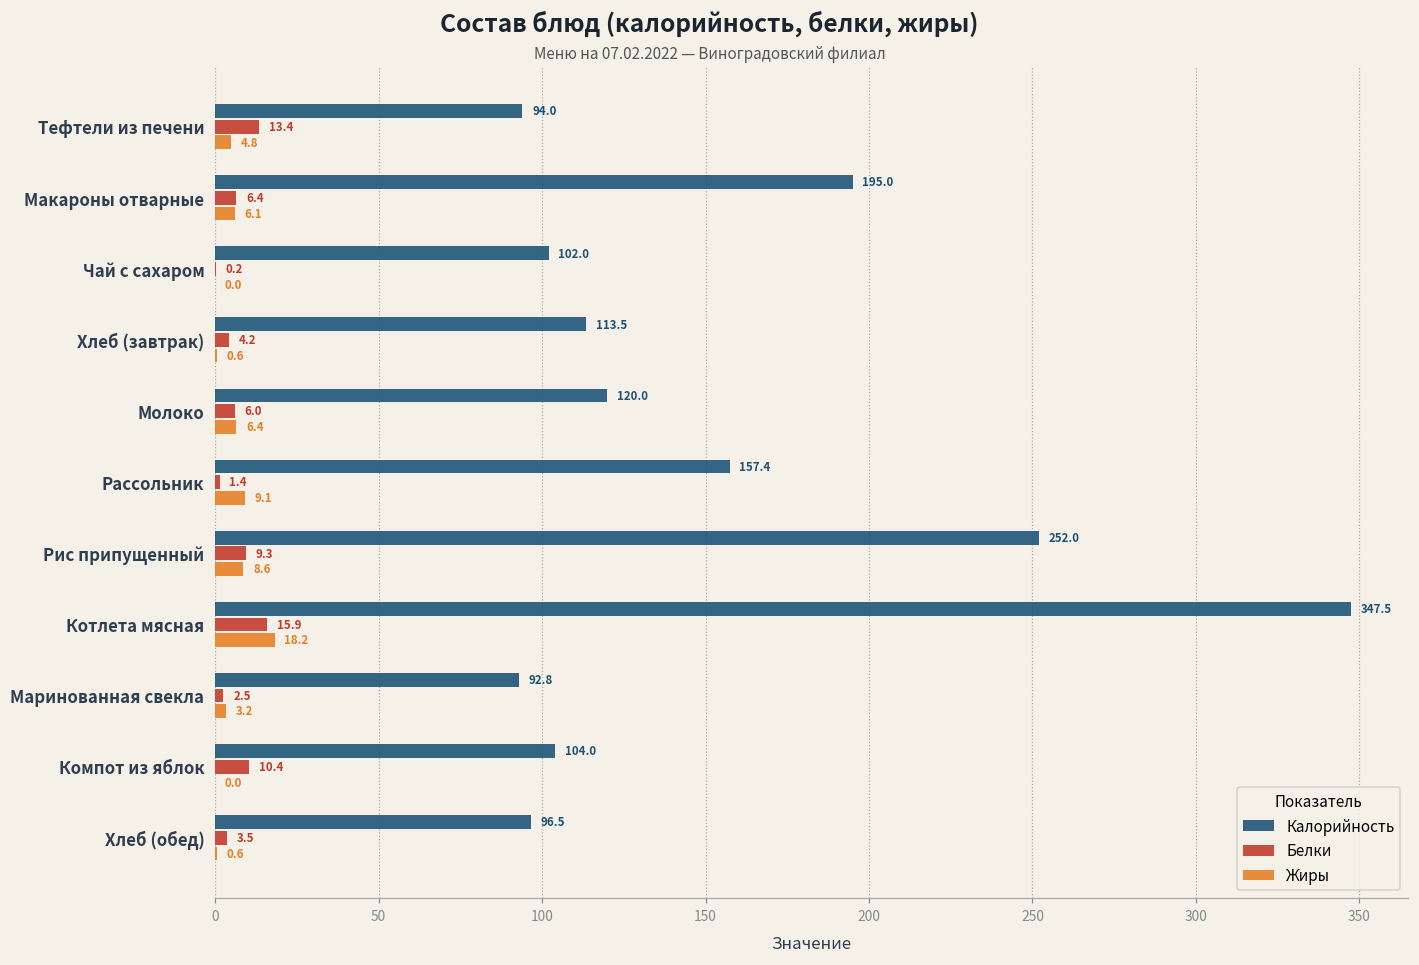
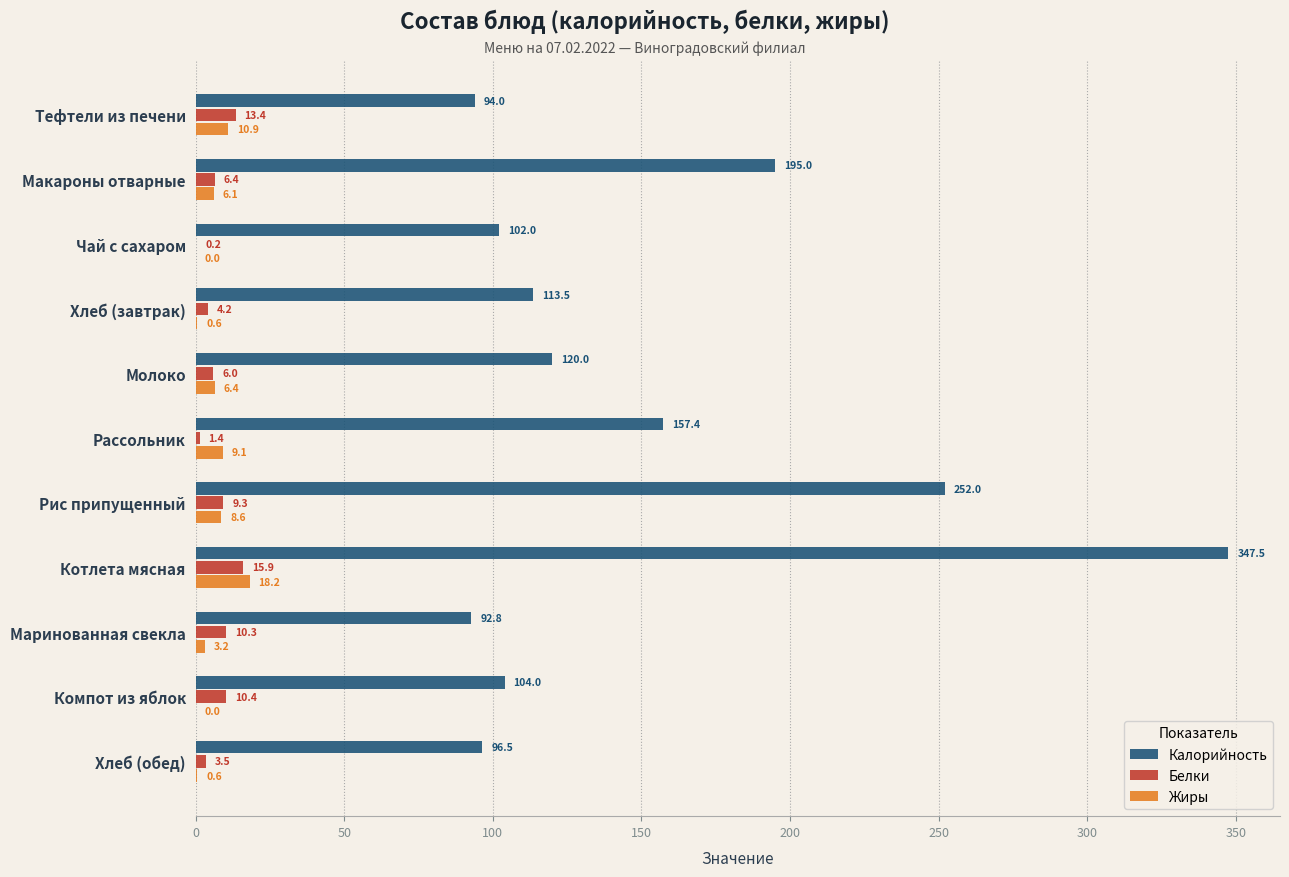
  {
    "Калорийность": {
      "Тефтели из печени": 94.0,
      "Макароны отварные": 195.0,
      "Чай с сахаром": 102.0,
      "Хлеб (завтрак)": 113.5,
      "Молоко": 120.0,
      "Рассольник": 157.4,
      "Рис припущенный": 252.0,
      "Котлета мясная": 347.5,
      "Маринованная свекла": 92.8,
      "Компот из яблок": 104.0,
      "Хлеб (обед)": 96.5
    },
    "Белки": {
      "Тефтели из печени": 13.4,
      "Макароны отварные": 6.4,
      "Чай с сахаром": 0.2,
      "Хлеб (завтрак)": 4.2,
      "Молоко": 6.0,
      "Рассольник": 1.4,
      "Рис припущенный": 9.3,
      "Котлета мясная": 15.9,
-     "Маринованная свекла": 2.5,
+     "Маринованная свекла": 10.3,
      "Компот из яблок": 10.4,
      "Хлеб (обед)": 3.5
    },
    "Жиры": {
-     "Тефтели из печени": 4.8,
+     "Тефтели из печени": 10.9,
      "Макароны отварные": 6.1,
      "Чай с сахаром": 0.0,
      "Хлеб (завтрак)": 0.6,
      "Молоко": 6.4,
      "Рассольник": 9.1,
      "Рис припущенный": 8.6,
      "Котлета мясная": 18.2,
      "Маринованная свекла": 3.2,
      "Компот из яблок": 0.0,
      "Хлеб (обед)": 0.6
    }
  }
